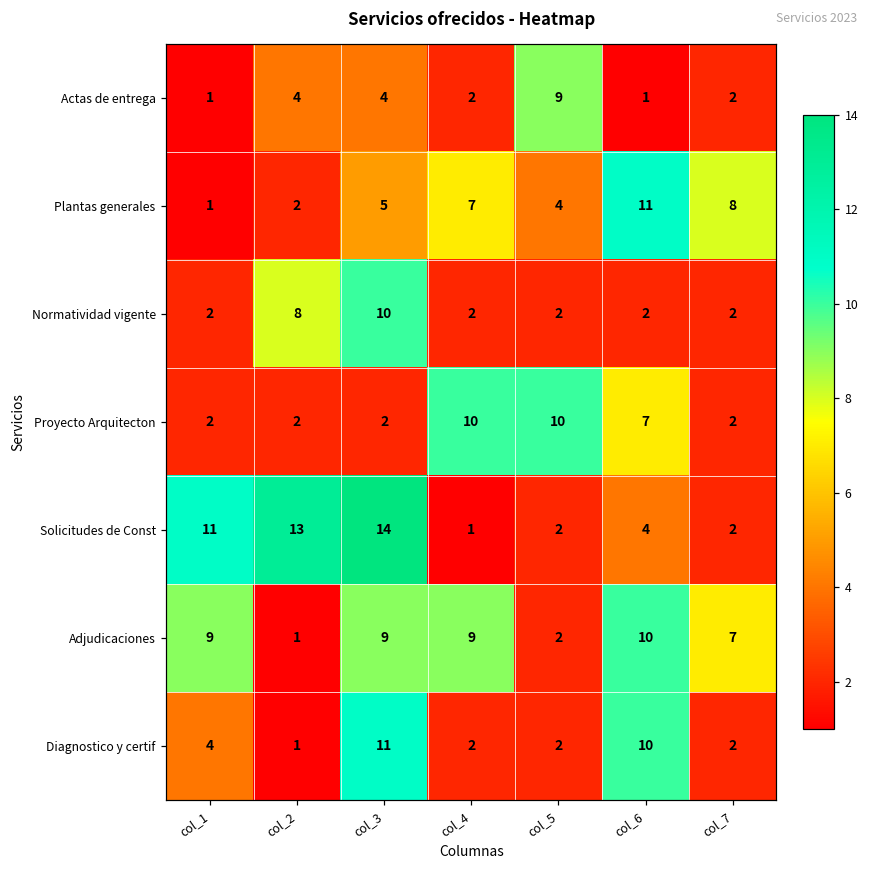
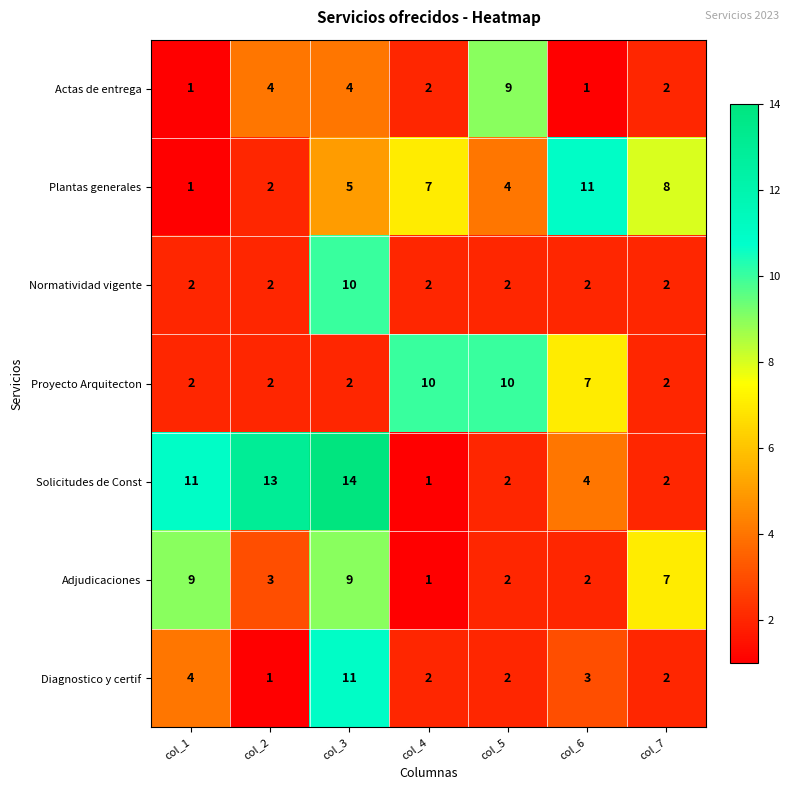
  {
    "Actas de entrega": {
      "col_1": 1,
      "col_2": 4,
      "col_3": 4,
      "col_4": 2,
      "col_5": 9,
      "col_6": 1,
      "col_7": 2
    },
    "Plantas generales": {
      "col_1": 1,
      "col_2": 2,
      "col_3": 5,
      "col_4": 7,
      "col_5": 4,
      "col_6": 11,
      "col_7": 8
    },
    "Normatividad vigente": {
      "col_1": 2,
-     "col_2": 8,
+     "col_2": 2,
      "col_3": 10,
      "col_4": 2,
      "col_5": 2,
      "col_6": 2,
      "col_7": 2
    },
    "Proyecto Arquitecton": {
      "col_1": 2,
      "col_2": 2,
      "col_3": 2,
      "col_4": 10,
      "col_5": 10,
      "col_6": 7,
      "col_7": 2
    },
    "Solicitudes de Const": {
      "col_1": 11,
      "col_2": 13,
      "col_3": 14,
      "col_4": 1,
      "col_5": 2,
      "col_6": 4,
      "col_7": 2
    },
    "Adjudicaciones": {
      "col_1": 9,
-     "col_2": 1,
+     "col_2": 3,
      "col_3": 9,
-     "col_4": 9,
+     "col_4": 1,
      "col_5": 2,
-     "col_6": 10,
+     "col_6": 2,
      "col_7": 7
    },
    "Diagnostico y certif": {
      "col_1": 4,
      "col_2": 1,
      "col_3": 11,
      "col_4": 2,
      "col_5": 2,
-     "col_6": 10,
+     "col_6": 3,
      "col_7": 2
    }
  }
